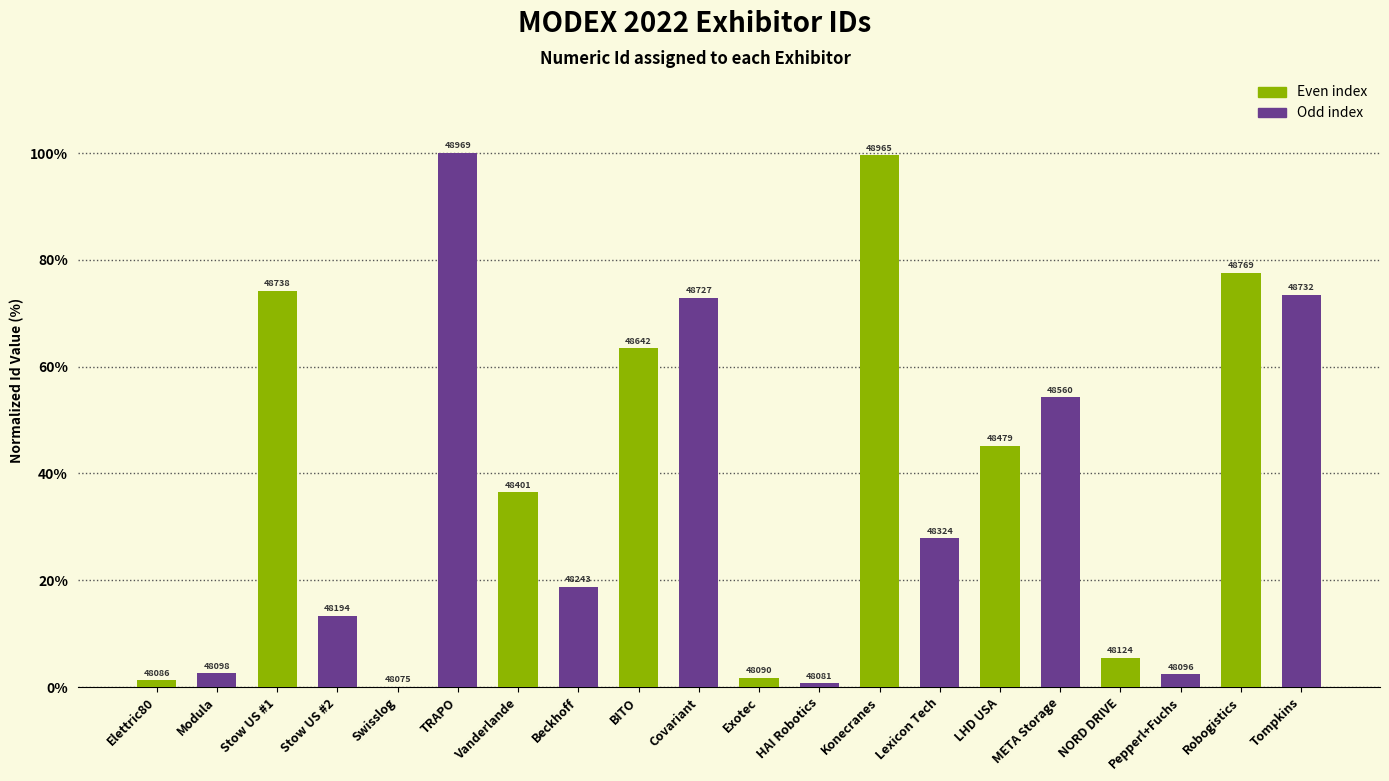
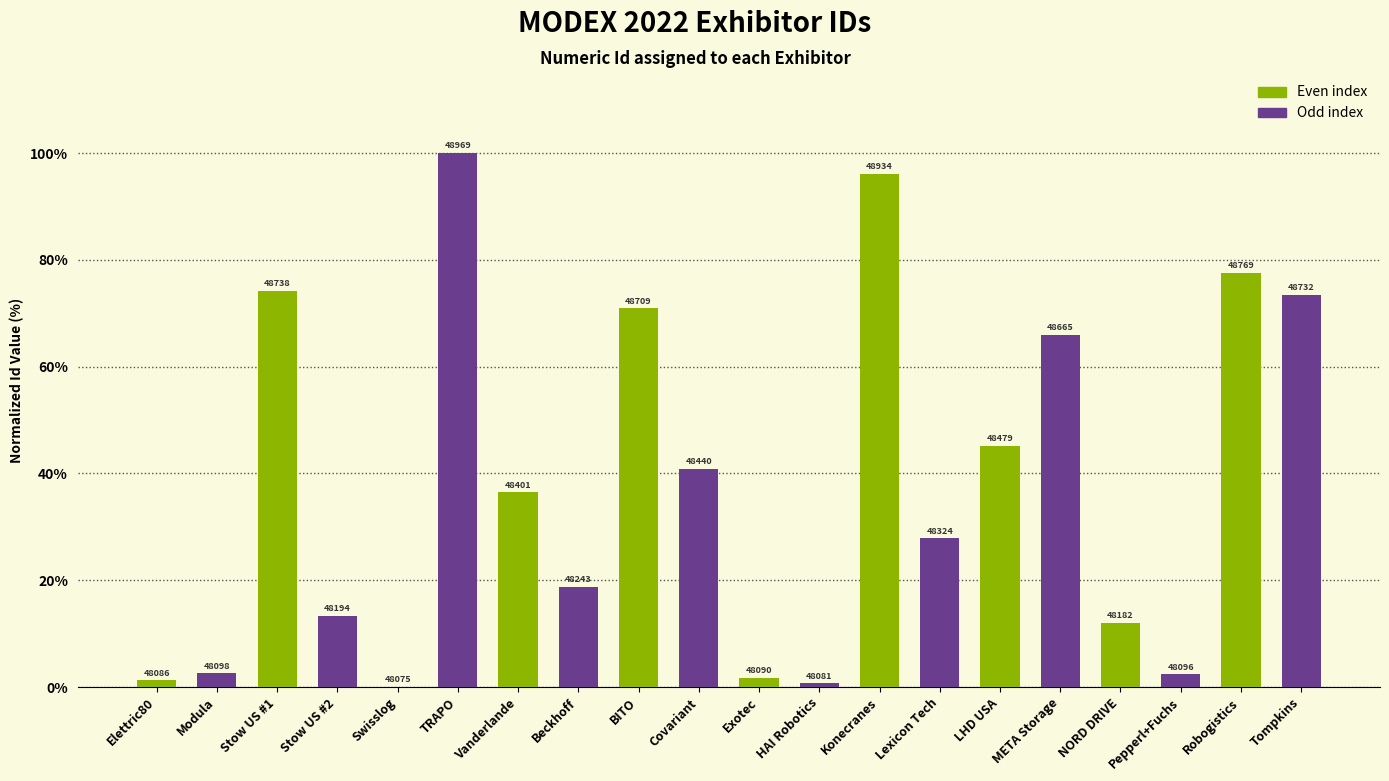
  {
-   "BITO": 48642,
-   "Covariant": 48727,
-   "Konecranes": 48965,
-   "META Storage": 48560,
-   "NORD DRIVE": 48124
+   "BITO": 48709,
+   "Covariant": 48440,
+   "Konecranes": 48934,
+   "META Storage": 48665,
+   "NORD DRIVE": 48182
  }
